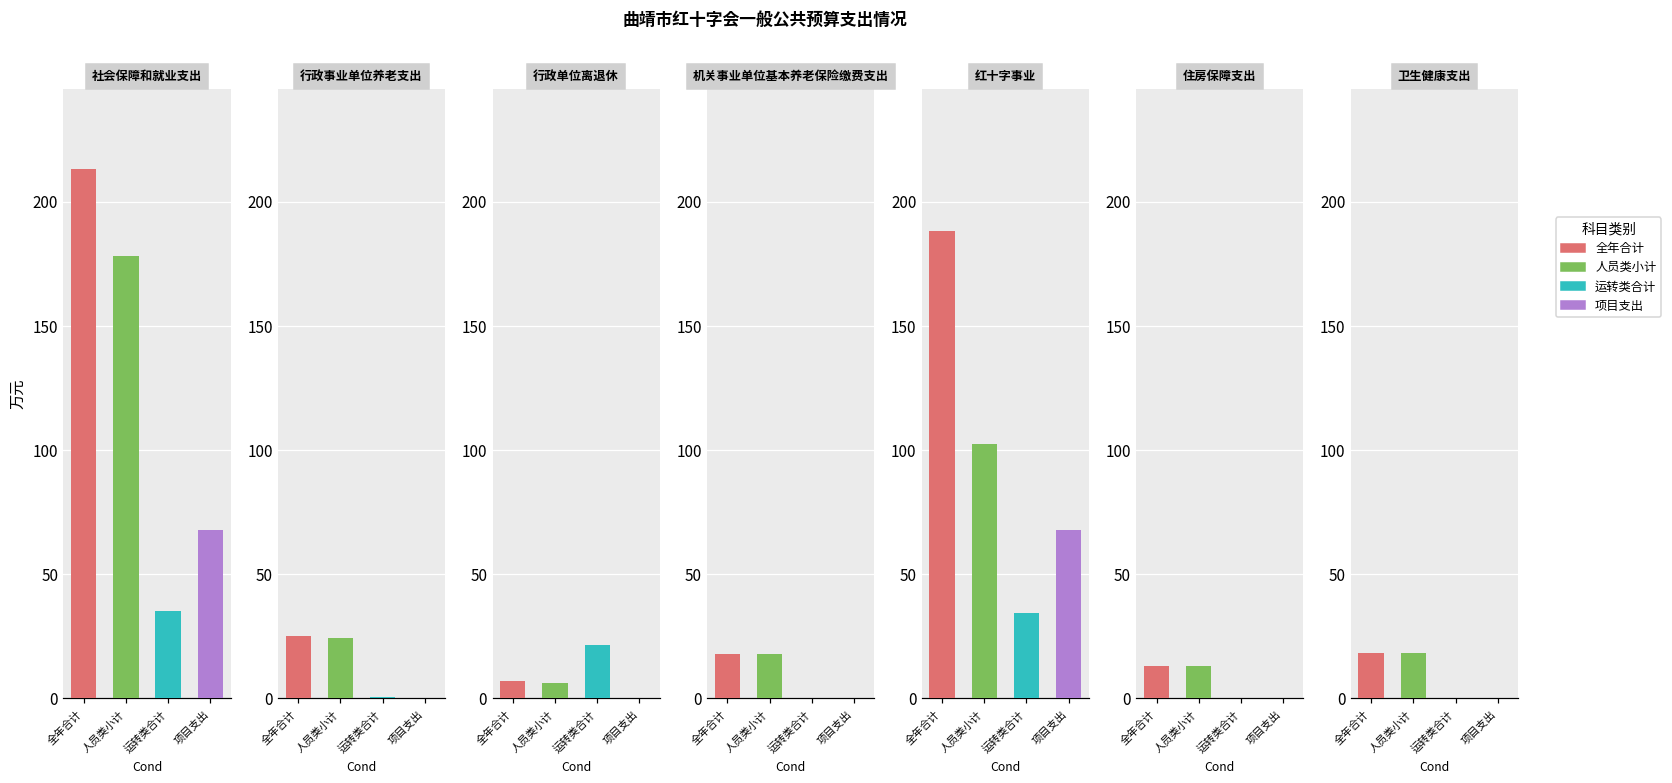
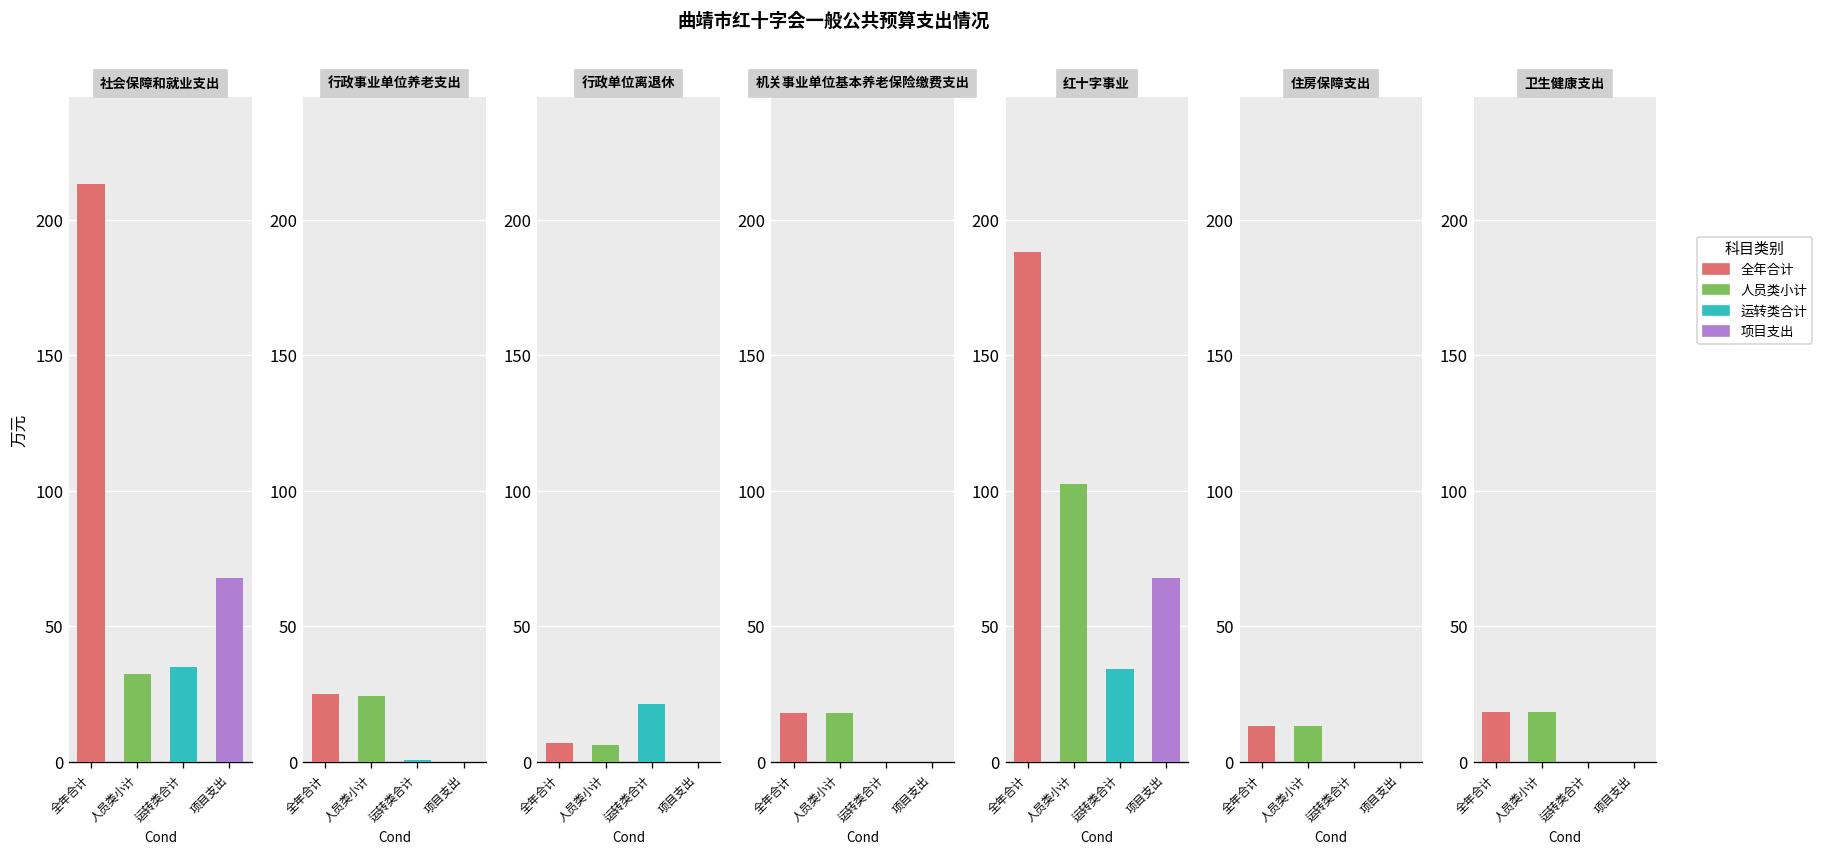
  {
    "社会保障和就业支出": {
      "全年合计": 213,
-     "人员类小计": 178,
+     "人员类小计": 33,
      "运转类合计": 35,
      "项目支出": 68
    },
    "行政事业单位养老支出": {
      "全年合计": 25,
      "人员类小计": 24,
      "项目支出": 0
    },
    "行政单位离退休": {
      "全年合计": 7,
      "人员类小计": 6,
      "运转类合计": 21,
      "项目支出": 0
    },
    "机关事业单位基本养老保险缴费支出": {
      "全年合计": 18,
      "人员类小计": 18,
      "运转类合计": 0,
      "项目支出": 0
    },
    "红十字事业": {
      "全年合计": 188,
      "人员类小计": 103,
      "运转类合计": 34,
      "项目支出": 68
    },
    "住房保障支出": {
      "全年合计": 13,
      "人员类小计": 13,
      "运转类合计": 0,
      "项目支出": 0
    },
    "卫生健康支出": {
      "全年合计": 18,
      "人员类小计": 18,
      "运转类合计": 0,
      "项目支出": 0
    }
  }
